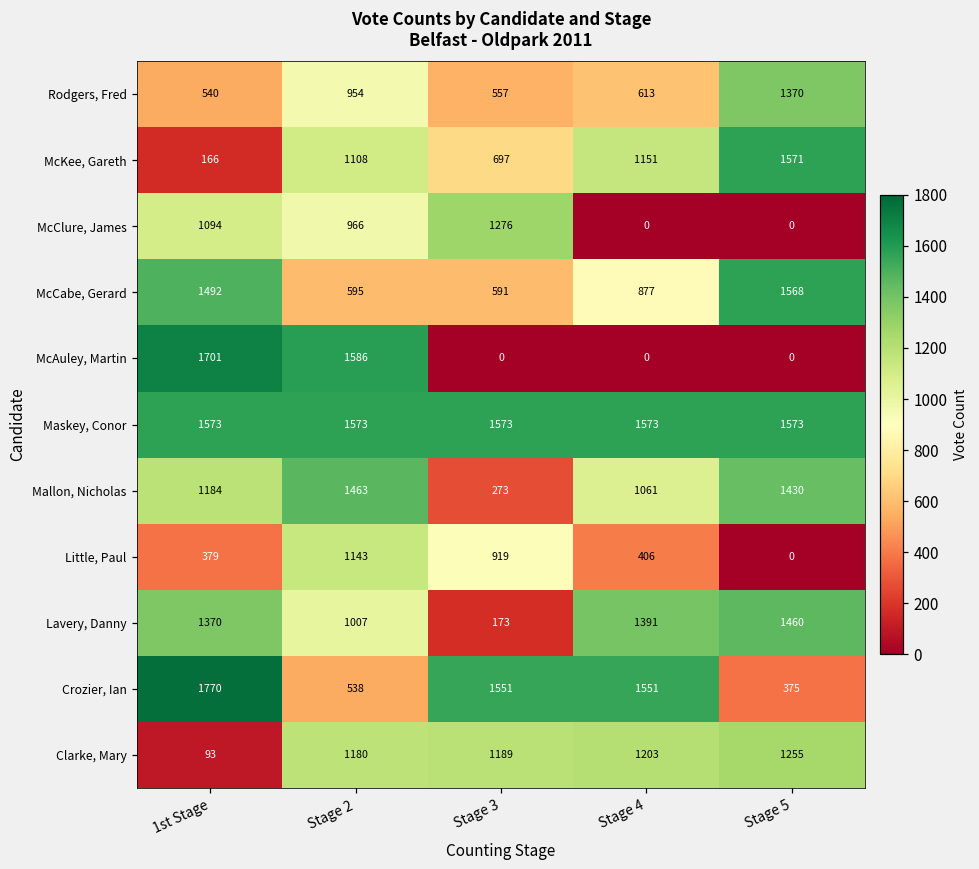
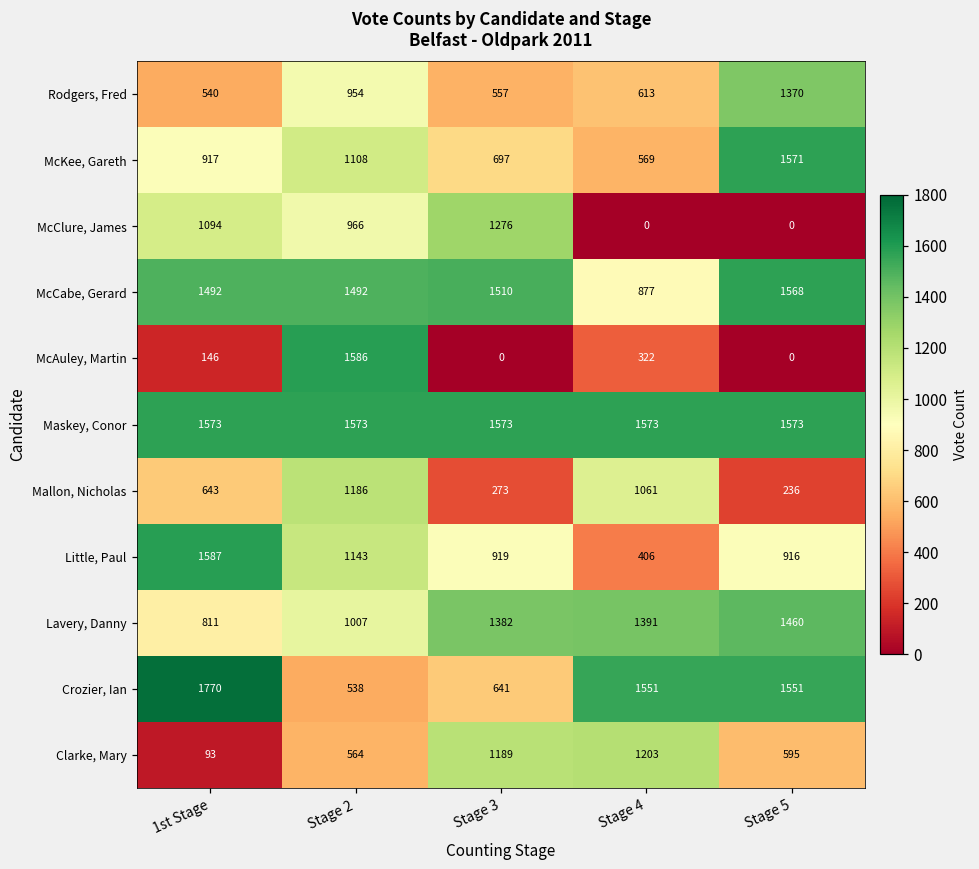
  {
    "Rodgers, Fred": {
      "1st Stage": 540,
      "Stage 2": 954,
      "Stage 3": 557,
      "Stage 4": 613,
      "Stage 5": 1370
    },
    "McKee, Gareth": {
-     "1st Stage": 166,
+     "1st Stage": 917,
      "Stage 2": 1108,
      "Stage 3": 697,
-     "Stage 4": 1151,
+     "Stage 4": 569,
      "Stage 5": 1571
    },
    "McClure, James": {
      "1st Stage": 1094,
      "Stage 2": 966,
      "Stage 3": 1276,
      "Stage 4": 0,
      "Stage 5": 0
    },
    "McCabe, Gerard": {
      "1st Stage": 1492,
-     "Stage 2": 595,
-     "Stage 3": 591,
+     "Stage 2": 1492,
+     "Stage 3": 1510,
      "Stage 4": 877,
      "Stage 5": 1568
    },
    "McAuley, Martin": {
-     "1st Stage": 1701,
+     "1st Stage": 146,
      "Stage 2": 1586,
      "Stage 3": 0,
-     "Stage 4": 0,
+     "Stage 4": 322,
      "Stage 5": 0
    },
    "Maskey, Conor": {
      "1st Stage": 1573,
      "Stage 2": 1573,
      "Stage 3": 1573,
      "Stage 4": 1573,
      "Stage 5": 1573
    },
    "Mallon, Nicholas": {
-     "1st Stage": 1184,
-     "Stage 2": 1463,
+     "1st Stage": 643,
+     "Stage 2": 1186,
      "Stage 3": 273,
      "Stage 4": 1061,
-     "Stage 5": 1430
+     "Stage 5": 236
    },
    "Little, Paul": {
-     "1st Stage": 379,
+     "1st Stage": 1587,
      "Stage 2": 1143,
      "Stage 3": 919,
      "Stage 4": 406,
-     "Stage 5": 0
+     "Stage 5": 916
    },
    "Lavery, Danny": {
-     "1st Stage": 1370,
+     "1st Stage": 811,
      "Stage 2": 1007,
-     "Stage 3": 173,
+     "Stage 3": 1382,
      "Stage 4": 1391,
      "Stage 5": 1460
    },
    "Crozier, Ian": {
      "1st Stage": 1770,
      "Stage 2": 538,
-     "Stage 3": 1551,
+     "Stage 3": 641,
      "Stage 4": 1551,
-     "Stage 5": 375
+     "Stage 5": 1551
    },
    "Clarke, Mary": {
      "1st Stage": 93,
-     "Stage 2": 1180,
+     "Stage 2": 564,
      "Stage 3": 1189,
      "Stage 4": 1203,
-     "Stage 5": 1255
+     "Stage 5": 595
    }
  }
